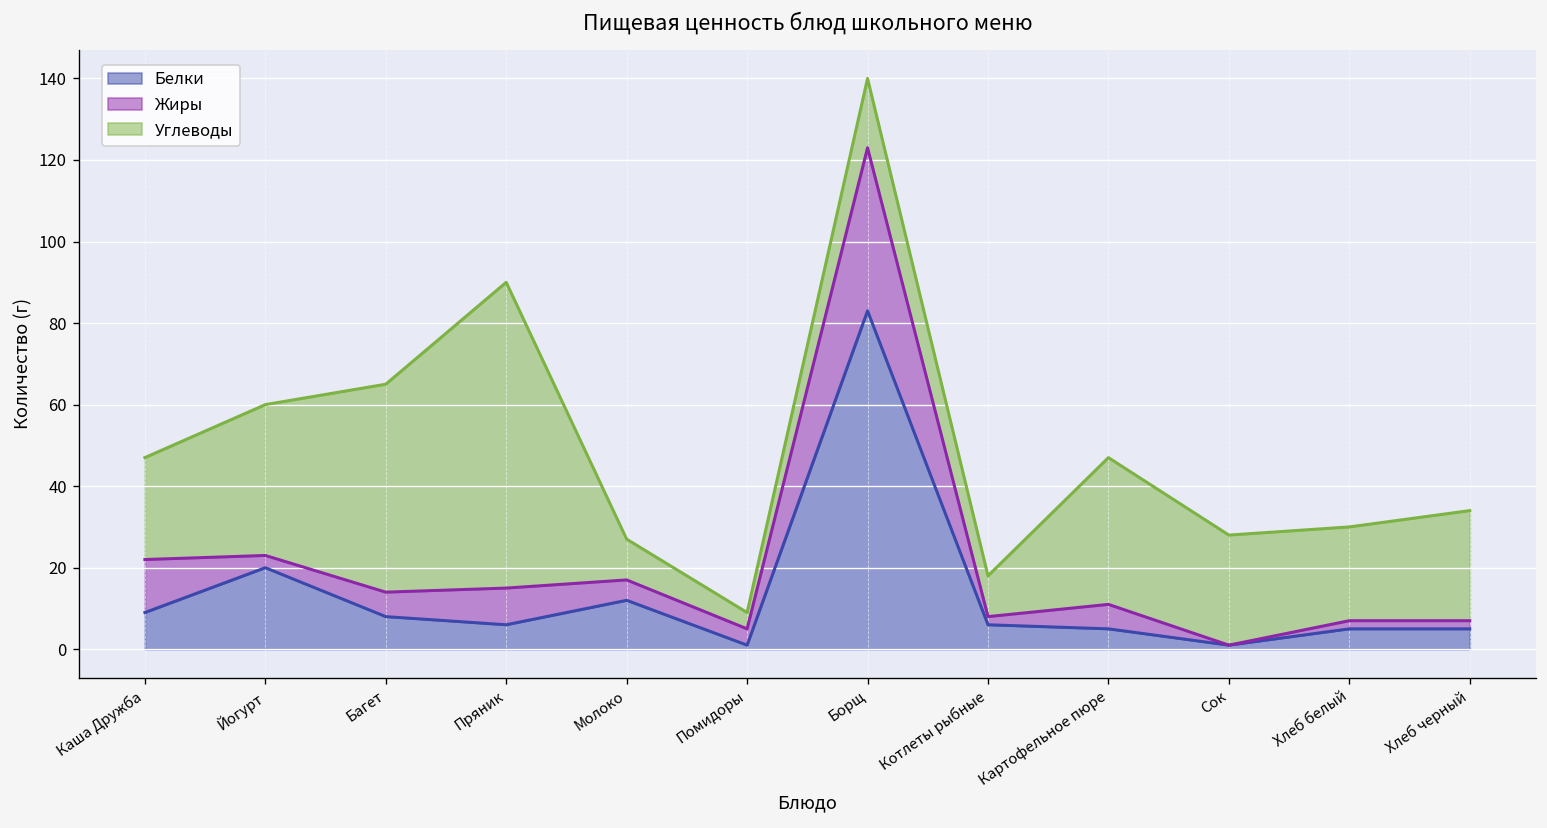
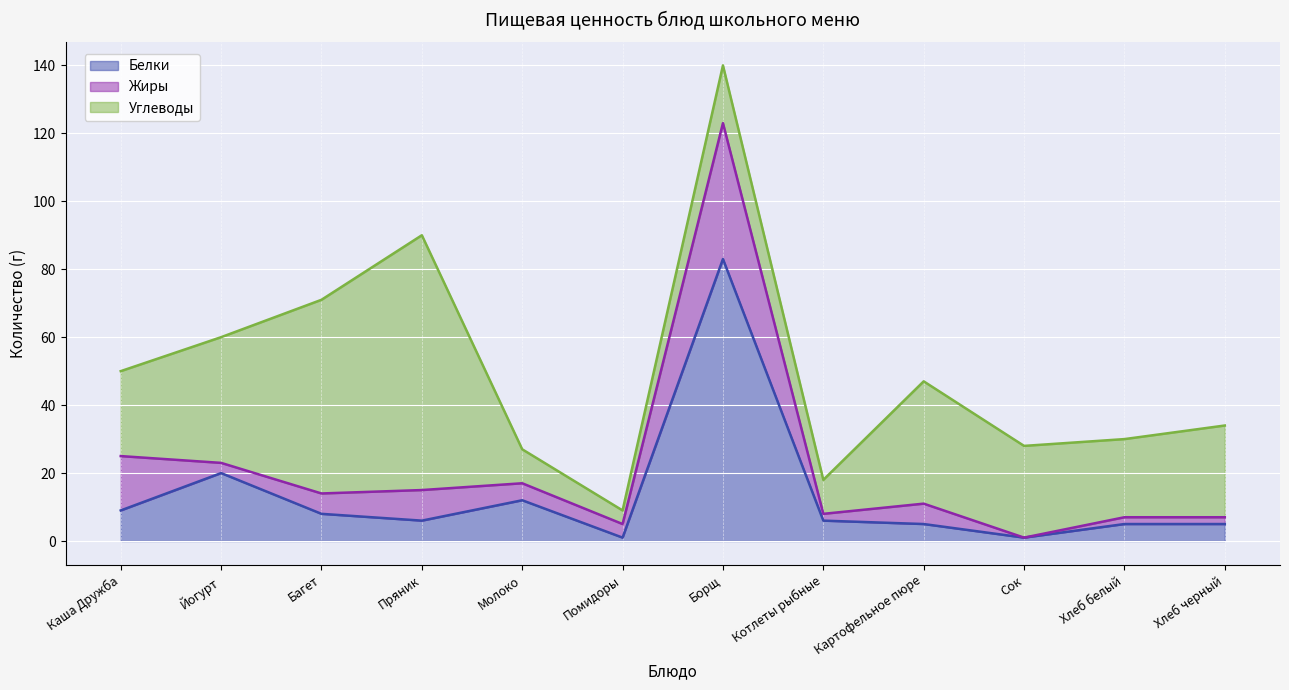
  {
    "Белки": {
      "Каша Дружба": 9,
      "Йогурт": 20,
      "Багет": 8,
      "Пряник": 6,
      "Молоко": 12,
      "Помидоры": 1,
      "Борщ": 83,
      "Котлеты рыбные": 6,
      "Картофельное пюре": 5,
      "Хлеб белый": 5,
      "Хлеб черный": 5
    },
    "Жиры": {
-     "Каша Дружба": 13,
+     "Каша Дружба": 16,
      "Йогурт": 3,
      "Багет": 6,
      "Пряник": 9,
      "Молоко": 5,
      "Помидоры": 4,
      "Борщ": 40,
      "Котлеты рыбные": 2,
      "Картофельное пюре": 6,
      "Хлеб белый": 2,
      "Хлеб черный": 2
    },
    "Углеводы": {
      "Каша Дружба": 25,
      "Йогурт": 37,
-     "Багет": 51,
+     "Багет": 57,
      "Пряник": 75,
      "Молоко": 10,
      "Помидоры": 4,
      "Борщ": 17,
      "Котлеты рыбные": 10,
      "Картофельное пюре": 36,
      "Сок": 27,
      "Хлеб белый": 23,
      "Хлеб черный": 27
    }
  }
